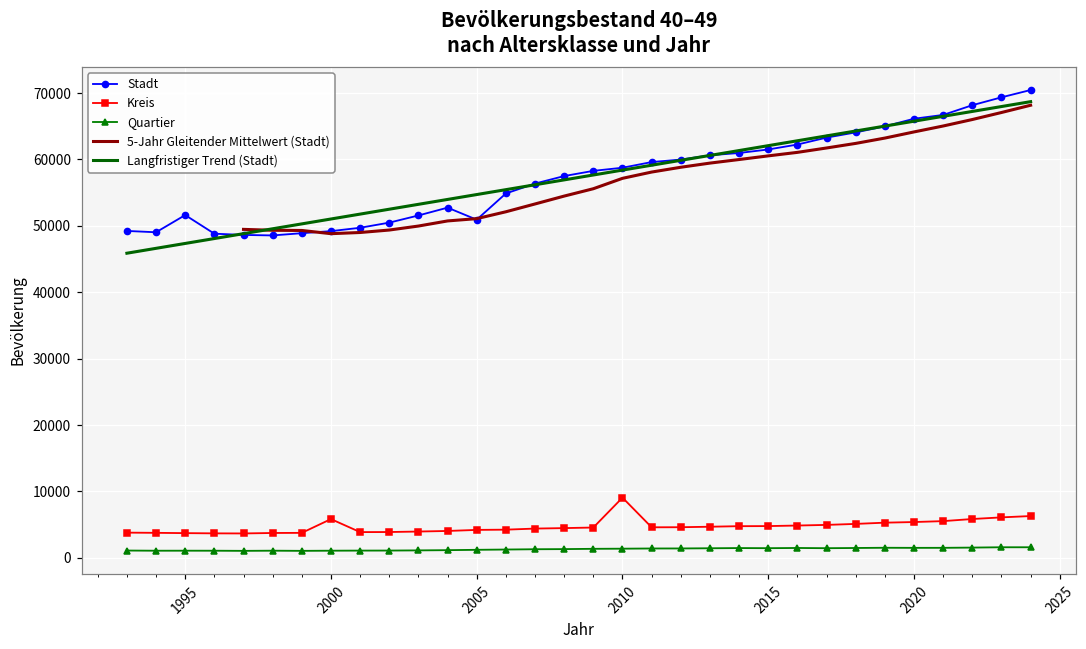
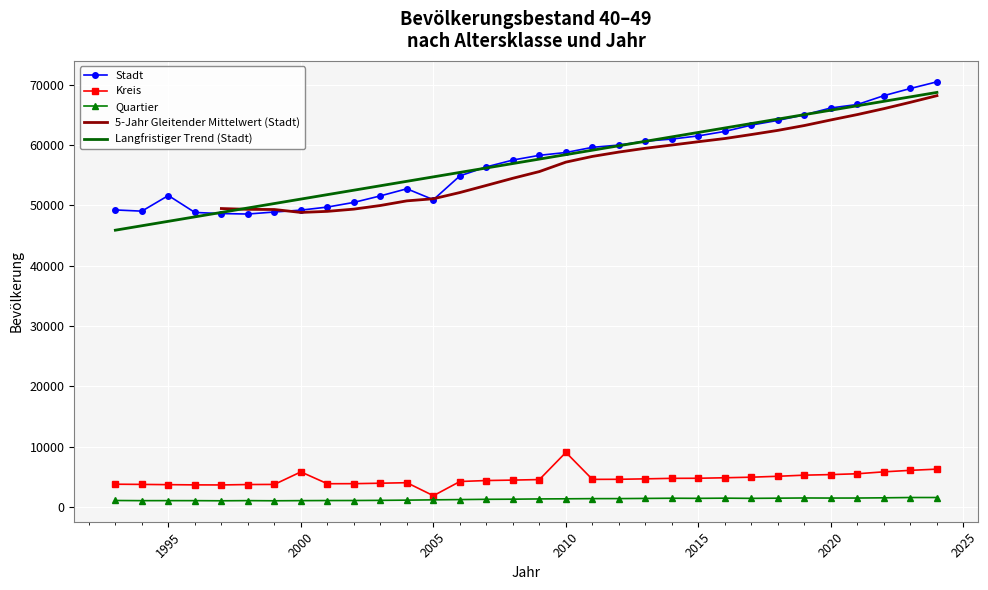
  {
    "Stadt": {
      "1995": 52000,
      "2015": 61000
    },
    "Kreis": {
      "1995": 4000,
      "2000": 6000,
-     "2005": 4000,
+     "2005": 2000,
      "2010": 9000,
      "2015": 5000,
      "2020": 5000
    },
    "5-Jahr Gleitender Mittelwert (Stadt)": {
      "2010": 57000,
      "2015": 61000,
      "2020": 64000
    }
  }
